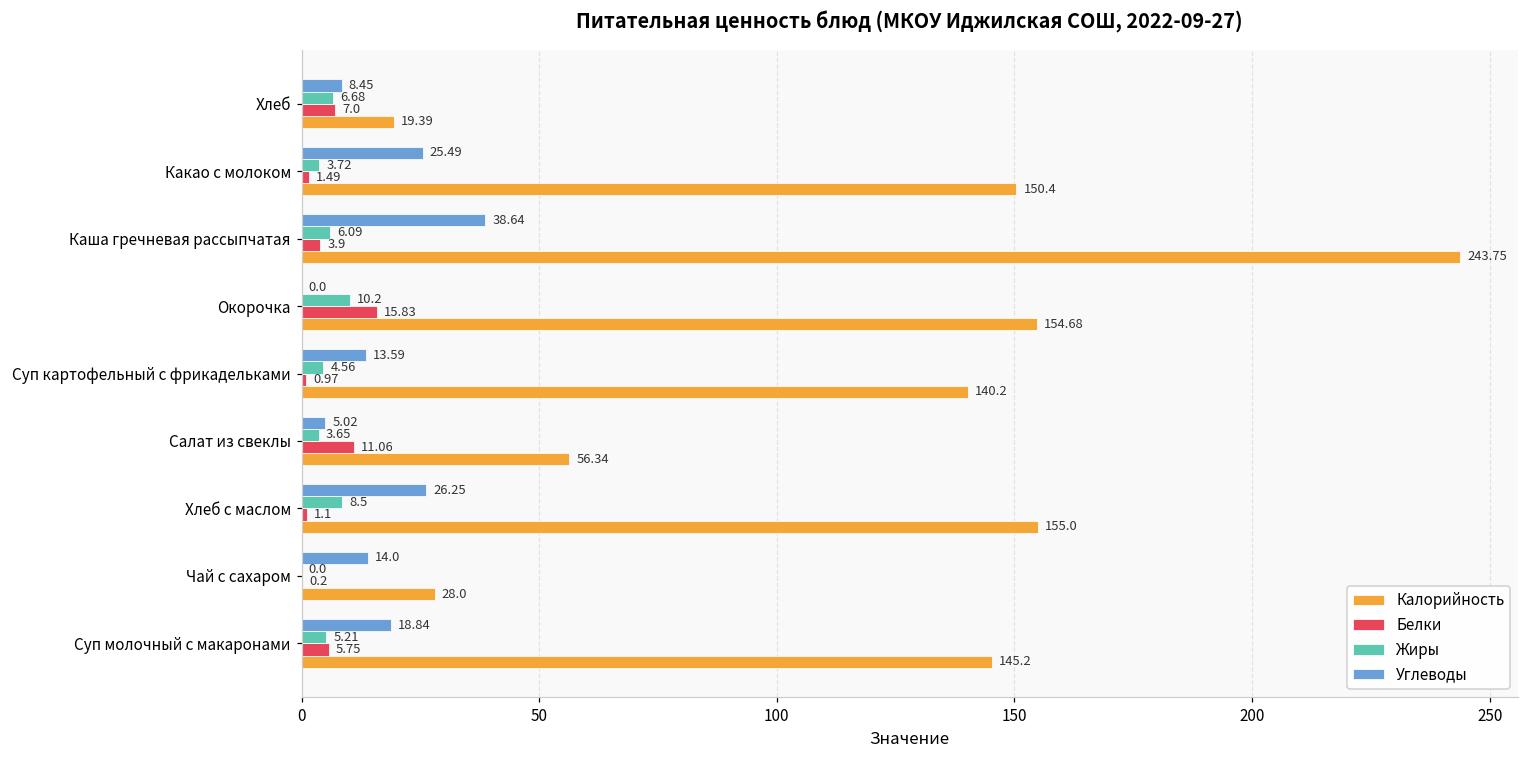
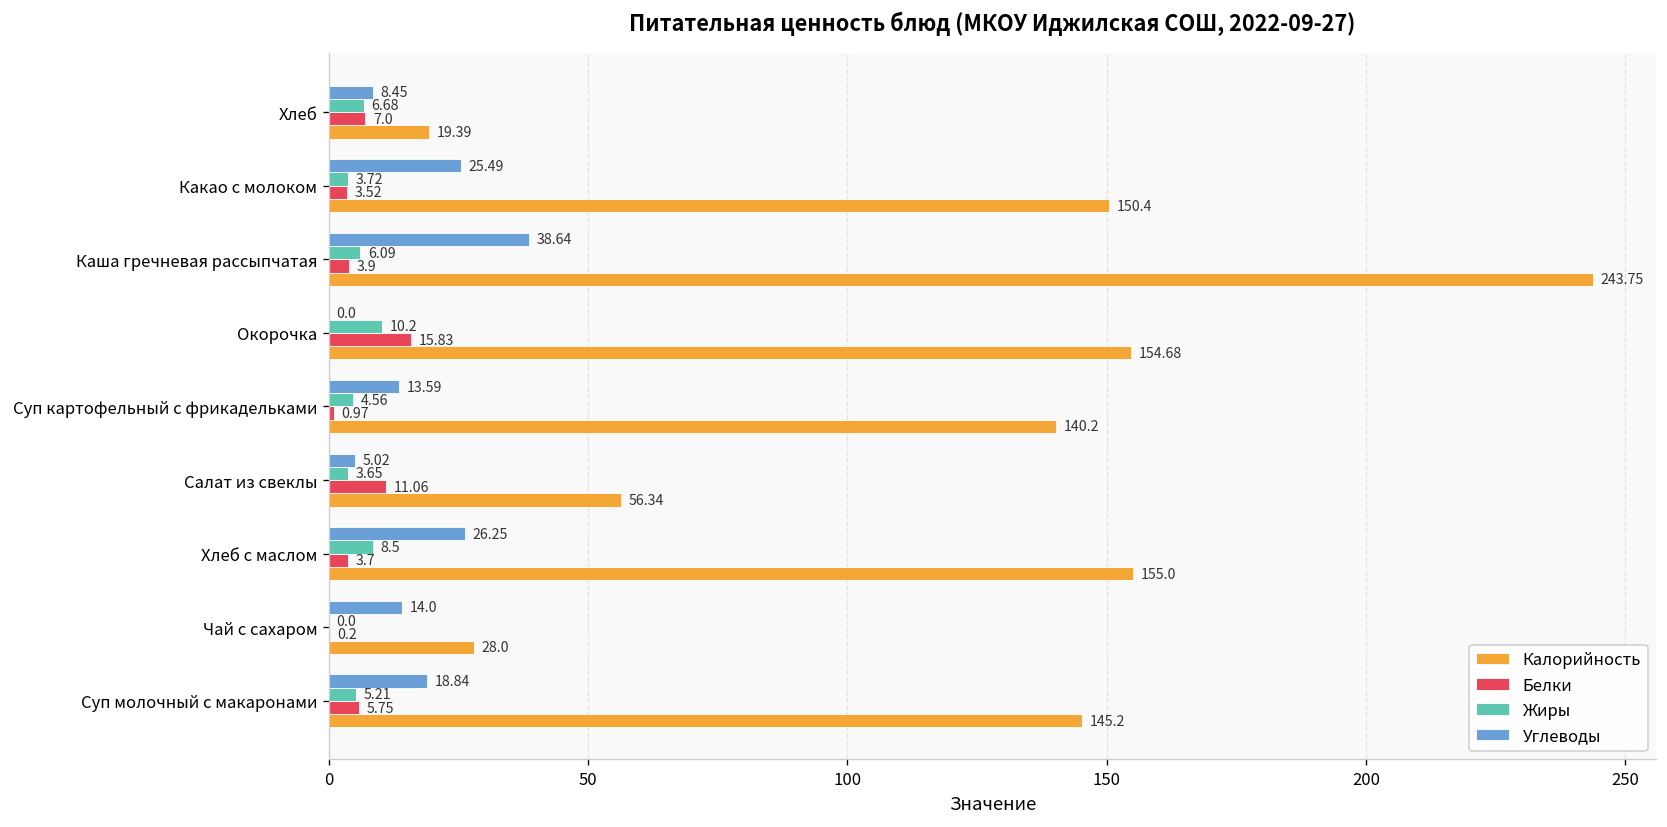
  {
    "Калорийность": {
      "Хлеб": 19.39,
      "Какао с молоком": 150.4,
      "Каша гречневая рассыпчатая": 243.75,
      "Окорочка": 154.68,
      "Суп картофельный с фрикадельками": 140.2,
      "Салат из свеклы": 56.34,
      "Хлеб с маслом": 155.0,
      "Чай с сахаром": 28.0,
      "Суп молочный с макаронами": 145.2
    },
    "Белки": {
      "Хлеб": 7.0,
-     "Какао с молоком": 1.49,
+     "Какао с молоком": 3.52,
      "Каша гречневая рассыпчатая": 3.9,
      "Окорочка": 15.83,
      "Суп картофельный с фрикадельками": 0.97,
      "Салат из свеклы": 11.06,
-     "Хлеб с маслом": 1.1,
+     "Хлеб с маслом": 3.7,
      "Чай с сахаром": 0.2,
      "Суп молочный с макаронами": 5.75
    }
  }
